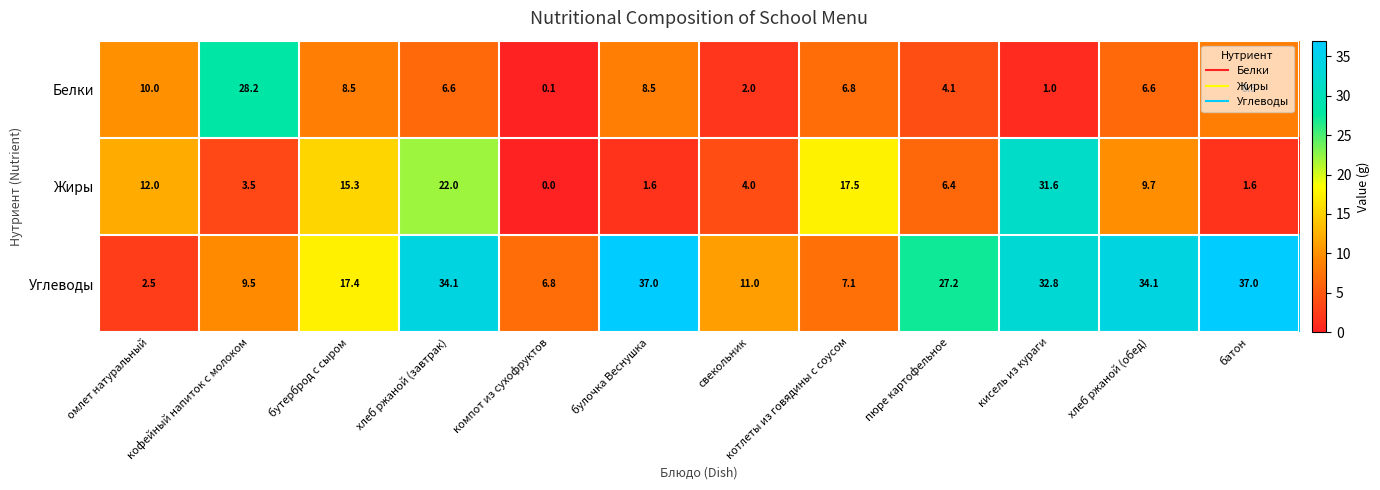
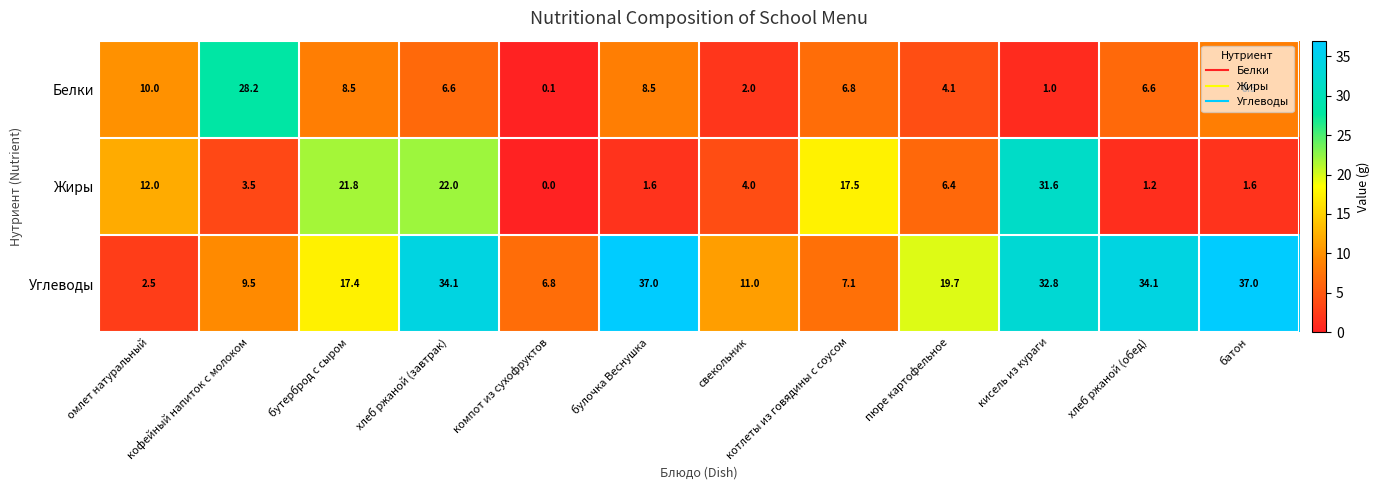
  {
    "Белки": {
      "омлет натуральный": 10.0,
      "кофейный напиток с молоком": 28.2,
      "бутерброд с сыром": 8.5,
      "хлеб ржаной (завтрак)": 6.6,
      "компот из сухофруктов": 0.1,
      "булочка Веснушка": 8.5,
      "свекольник": 2.0,
      "котлеты из говядины с соусом": 6.8,
      "пюре картофельное": 4.1,
      "кисель из кураги": 1.0,
      "хлеб ржаной (обед)": 6.6
    },
    "Жиры": {
      "омлет натуральный": 12.0,
      "кофейный напиток с молоком": 3.5,
-     "бутерброд с сыром": 15.3,
+     "бутерброд с сыром": 21.8,
      "хлеб ржаной (завтрак)": 22.0,
      "компот из сухофруктов": 0.0,
      "булочка Веснушка": 1.6,
      "свекольник": 4.0,
      "котлеты из говядины с соусом": 17.5,
      "пюре картофельное": 6.4,
      "кисель из кураги": 31.6,
-     "хлеб ржаной (обед)": 9.7,
+     "хлеб ржаной (обед)": 1.2,
      "батон": 1.6
    },
    "Углеводы": {
      "омлет натуральный": 2.5,
      "кофейный напиток с молоком": 9.5,
      "бутерброд с сыром": 17.4,
      "хлеб ржаной (завтрак)": 34.1,
      "компот из сухофруктов": 6.8,
      "булочка Веснушка": 37.0,
      "свекольник": 11.0,
      "котлеты из говядины с соусом": 7.1,
-     "пюре картофельное": 27.2,
+     "пюре картофельное": 19.7,
      "кисель из кураги": 32.8,
      "хлеб ржаной (обед)": 34.1,
      "батон": 37.0
    }
  }
